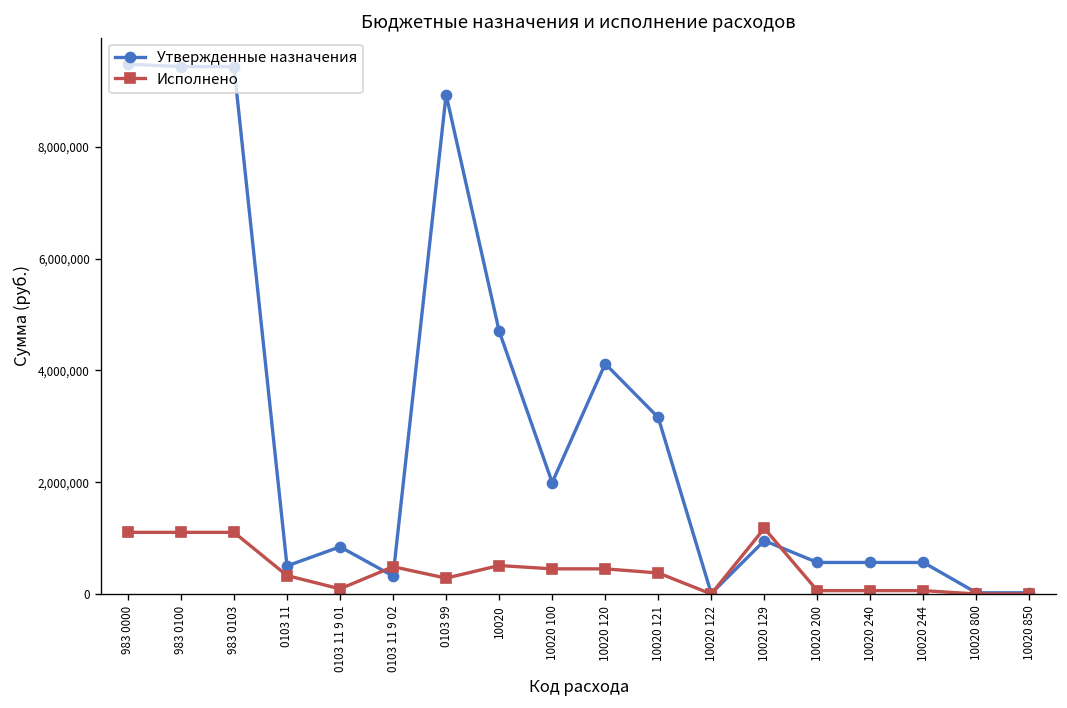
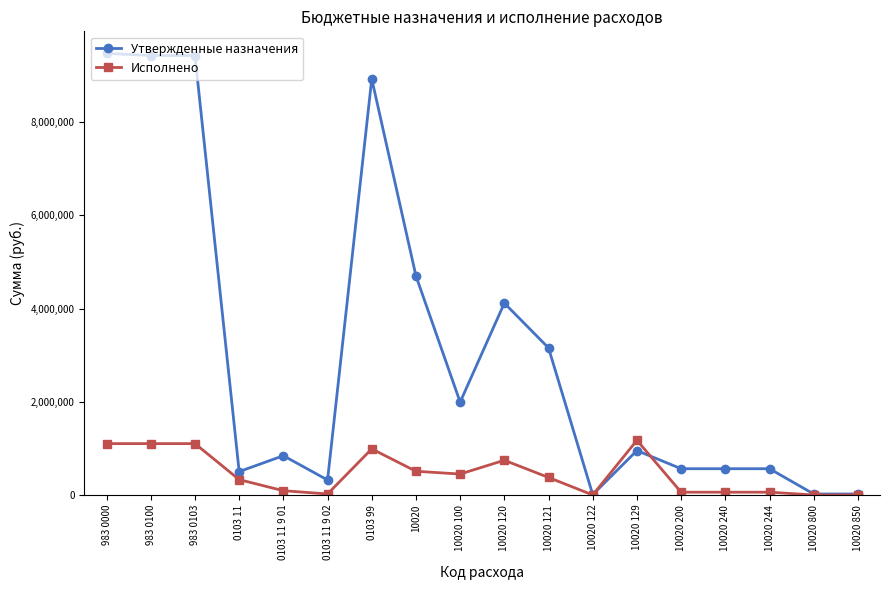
  {
    "Утвержденные назначения": {
      "0103 11": "500,000",
      "0103 11 9 01": "800,000",
      "0103 11 9 02": "300,000",
      "0103 99": "8,900,000",
      "10020": "4,700,000",
      "10020 100": "2,000,000",
      "10020 120": "4,100,000",
      "10020 121": "3,200,000",
      "10020 129": "1,000,000",
      "10020 200": "600,000",
      "10020 240": "600,000",
      "10020 244": "600,000"
    },
    "Исполнено": {
      "983 0000": "1,100,000",
      "983 0100": "1,100,000",
      "983 0103": "1,100,000",
      "0103 11": "300,000",
      "0103 11 9 01": "100,000",
-     "0103 11 9 02": "500,000",
-     "0103 99": "300,000",
+     "0103 11 9 02": "0",
+     "0103 99": "1,000,000",
      "10020": "500,000",
      "10020 100": "400,000",
-     "10020 120": "400,000",
+     "10020 120": "700,000",
      "10020 121": "400,000",
      "10020 129": "1,200,000",
      "10020 200": "100,000",
      "10020 240": "100,000",
      "10020 244": "100,000"
    }
  }
